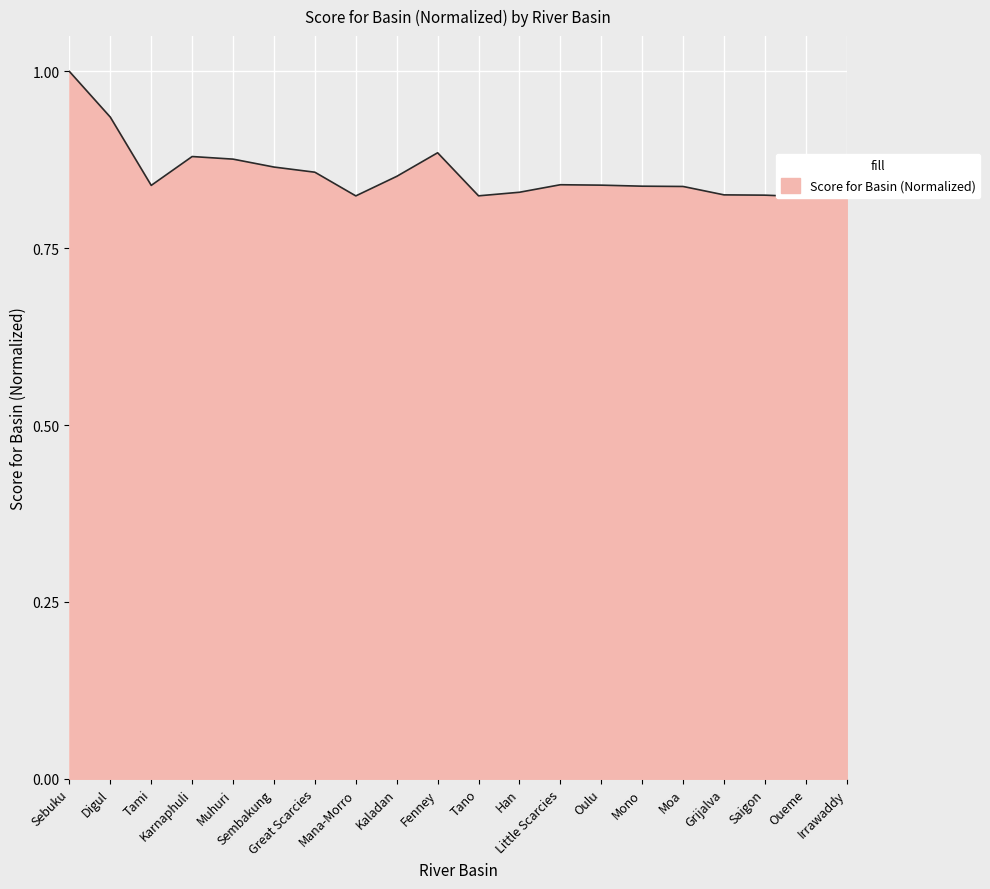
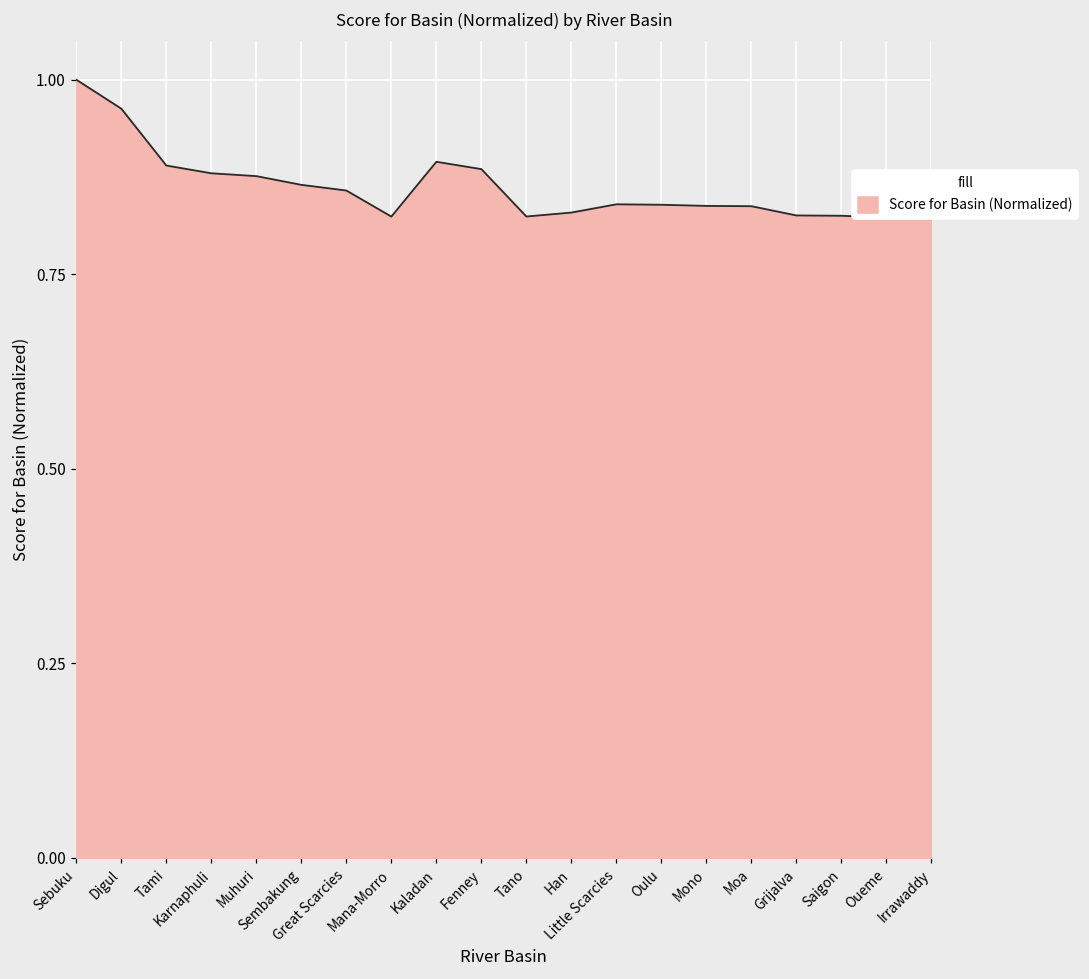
  {
    "Sebuku": 1.00,
-   "Digul": 0.94,
-   "Tami": 0.84,
+   "Digul": 0.96,
+   "Tami": 0.89,
    "Karnaphuli": 0.88,
    "Muhuri": 0.88,
    "Sembakung": 0.86,
    "Great Scarcies": 0.86,
    "Mana-Morro": 0.82,
-   "Kaladan": 0.85,
+   "Kaladan": 0.89,
    "Fenney": 0.89,
    "Tano": 0.82,
    "Han": 0.83,
    "Little Scarcies": 0.84,
    "Oulu": 0.84,
    "Mono": 0.84,
    "Moa": 0.84,
    "Grijalva": 0.83,
    "Saigon": 0.83
  }
